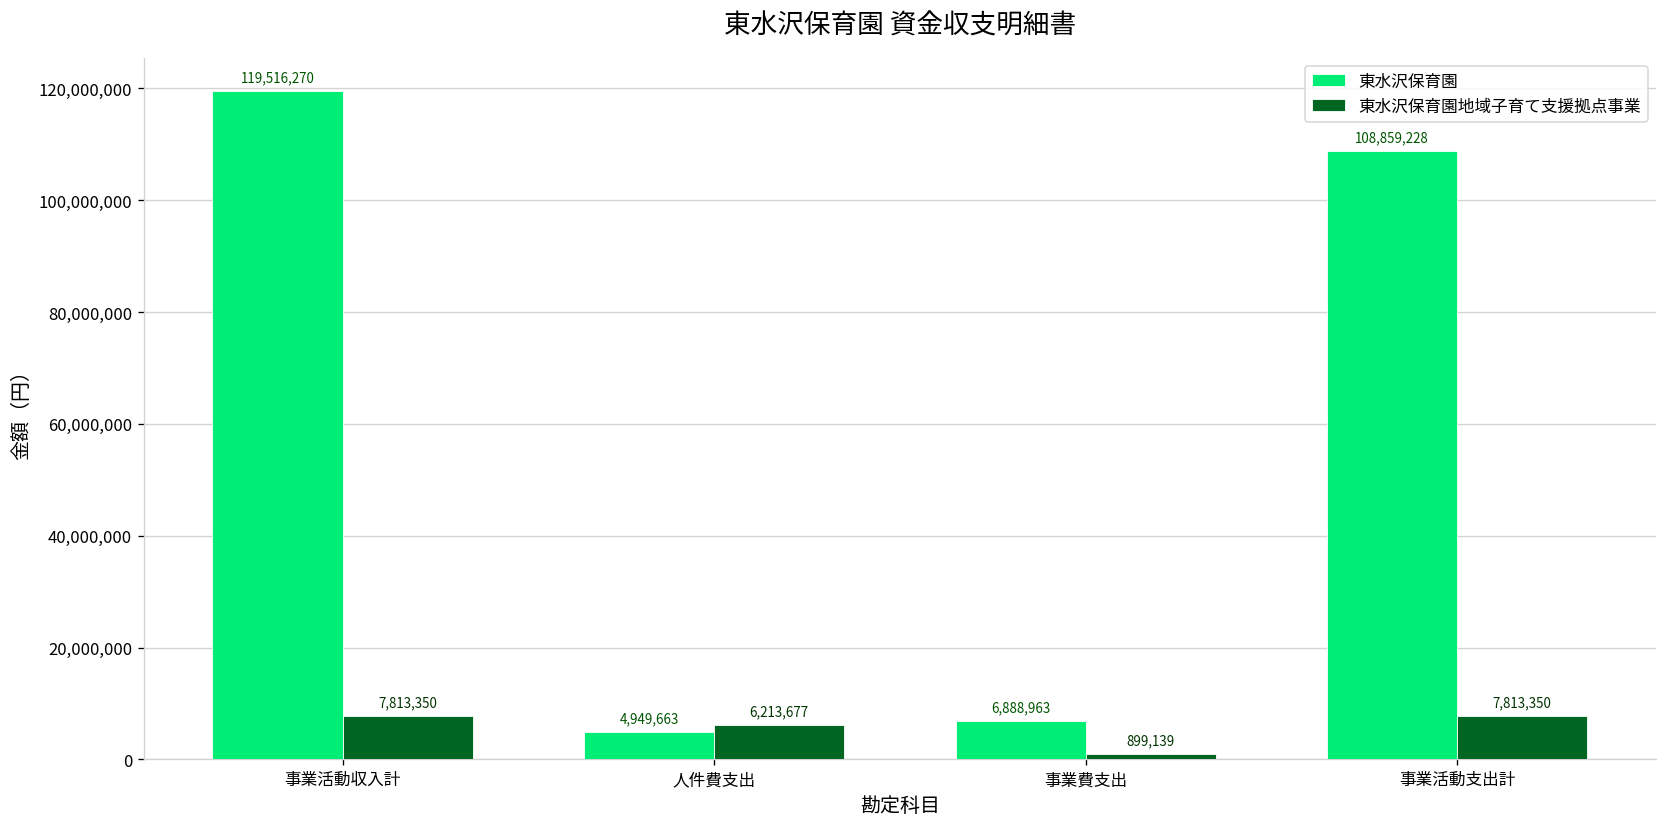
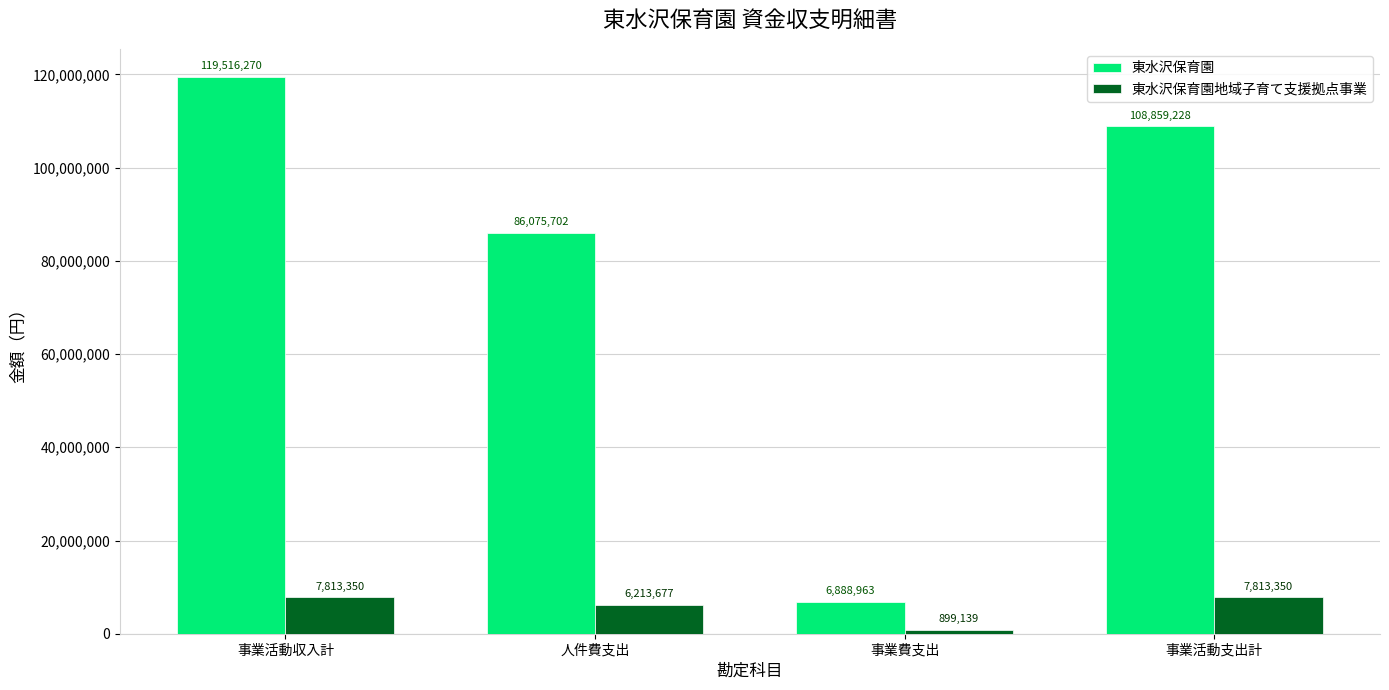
  {
    "東水沢保育園": {
      "事業活動収入計": "119,516,270",
-     "人件費支出": "4,949,663",
+     "人件費支出": "86,075,702",
      "事業費支出": "6,888,963",
      "事業活動支出計": "108,859,228"
    },
    "東水沢保育園地域子育て支援拠点事業": {
      "事業活動収入計": "7,813,350",
      "人件費支出": "6,213,677",
      "事業費支出": "899,139",
      "事業活動支出計": "7,813,350"
    }
  }
